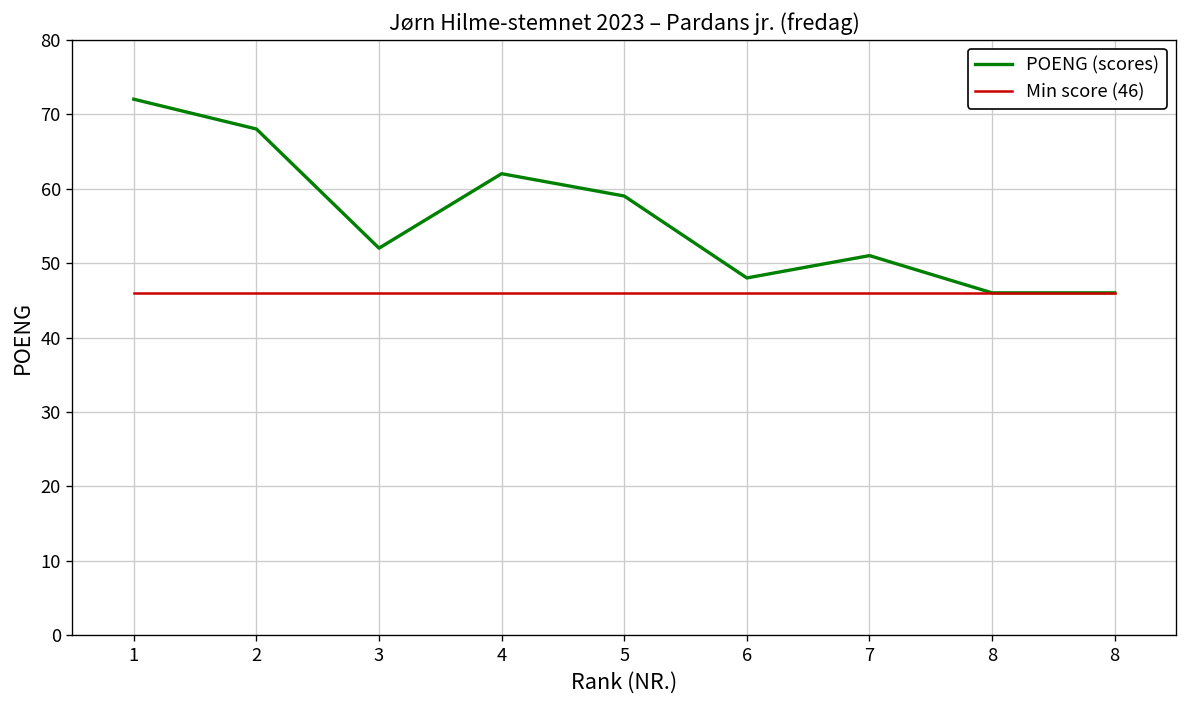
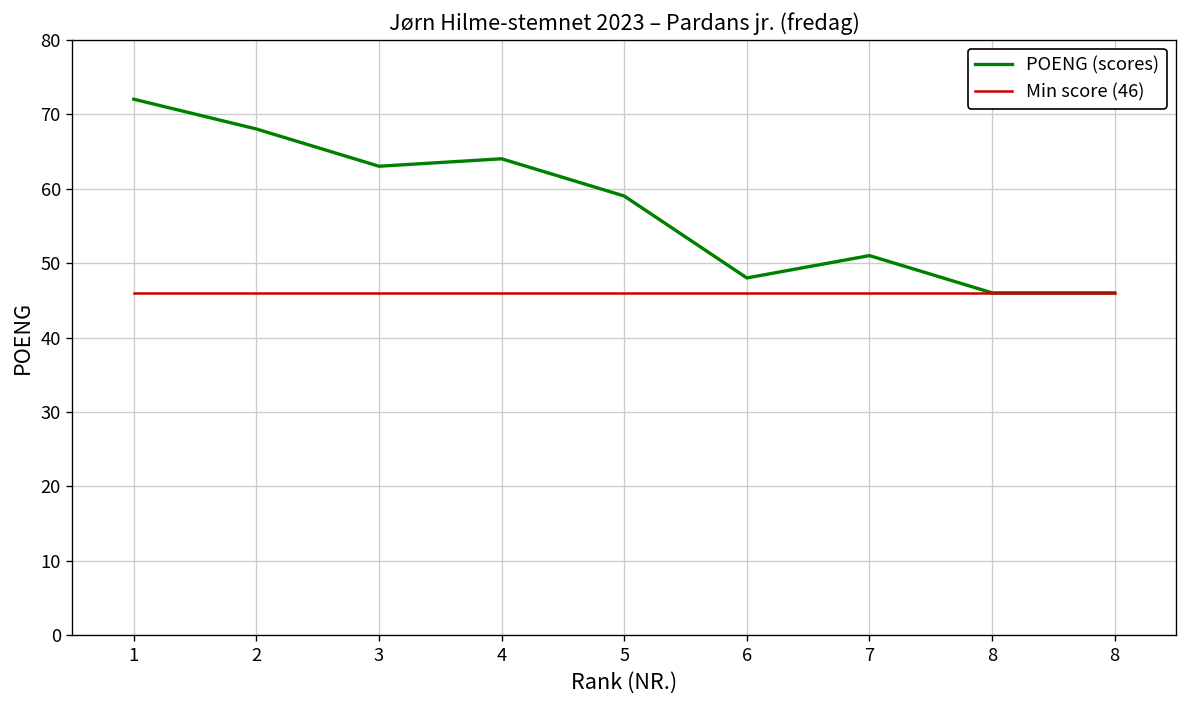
  {
    "POENG (scores)": {
      "1": 72,
      "2": 68,
-     "3": 52,
-     "4": 62,
+     "3": 63,
+     "4": 64,
      "5": 59,
      "6": 48,
      "7": 51
    },
    "Min score (46)": {
      "1": 46,
      "2": 46,
      "3": 46,
      "4": 46,
      "5": 46,
      "6": 46,
      "7": 46
    }
  }
